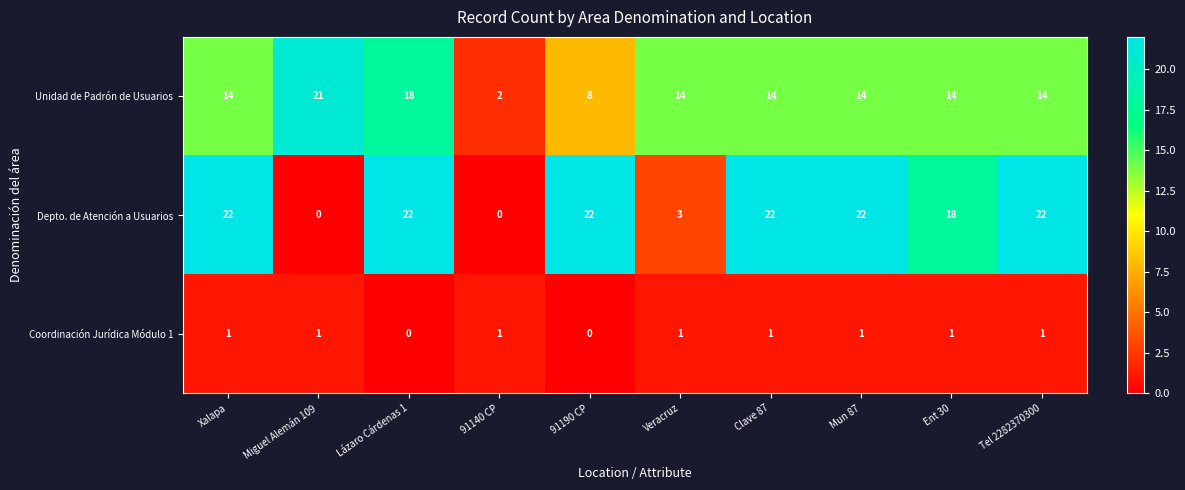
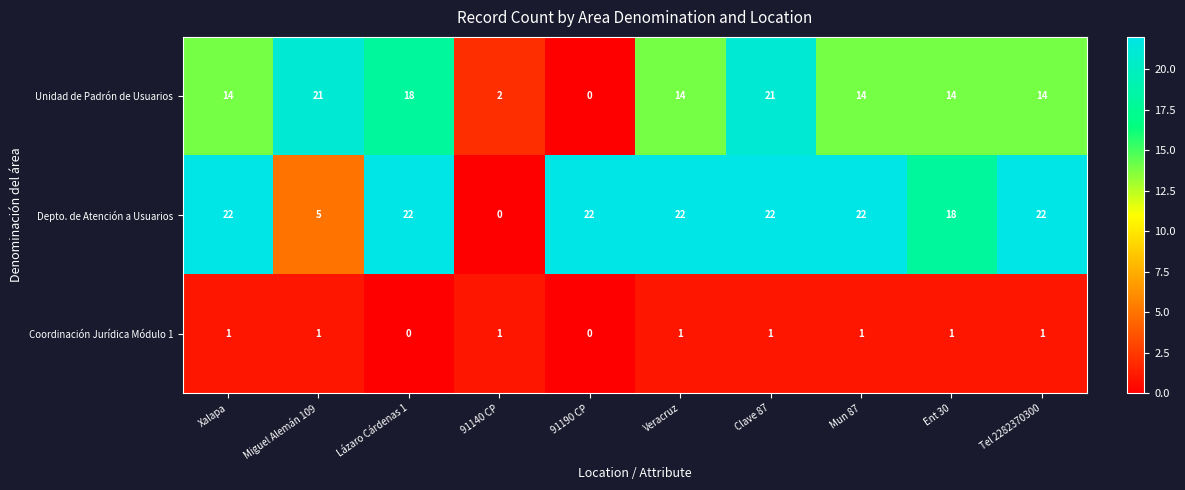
  {
    "Unidad de Padrón de Usuarios": {
      "Xalapa": 14,
      "Miguel Alemán 109": 21,
      "Lázaro Cárdenas 1": 18,
      "91140 CP": 2,
-     "91190 CP": 8,
+     "91190 CP": 0,
      "Veracruz": 14,
-     "Clave 87": 14,
+     "Clave 87": 21,
      "Mun 87": 14,
      "Ent 30": 14,
      "Tel 2282370300": 14
    },
    "Depto. de Atención a Usuarios": {
      "Xalapa": 22,
-     "Miguel Alemán 109": 0,
+     "Miguel Alemán 109": 5,
      "Lázaro Cárdenas 1": 22,
      "91140 CP": 0,
      "91190 CP": 22,
-     "Veracruz": 3,
+     "Veracruz": 22,
      "Clave 87": 22,
      "Mun 87": 22,
      "Ent 30": 18,
      "Tel 2282370300": 22
    },
    "Coordinación Jurídica Módulo 1": {
      "Xalapa": 1,
      "Miguel Alemán 109": 1,
      "Lázaro Cárdenas 1": 0,
      "91140 CP": 1,
      "91190 CP": 0,
      "Veracruz": 1,
      "Clave 87": 1,
      "Mun 87": 1,
      "Ent 30": 1,
      "Tel 2282370300": 1
    }
  }
